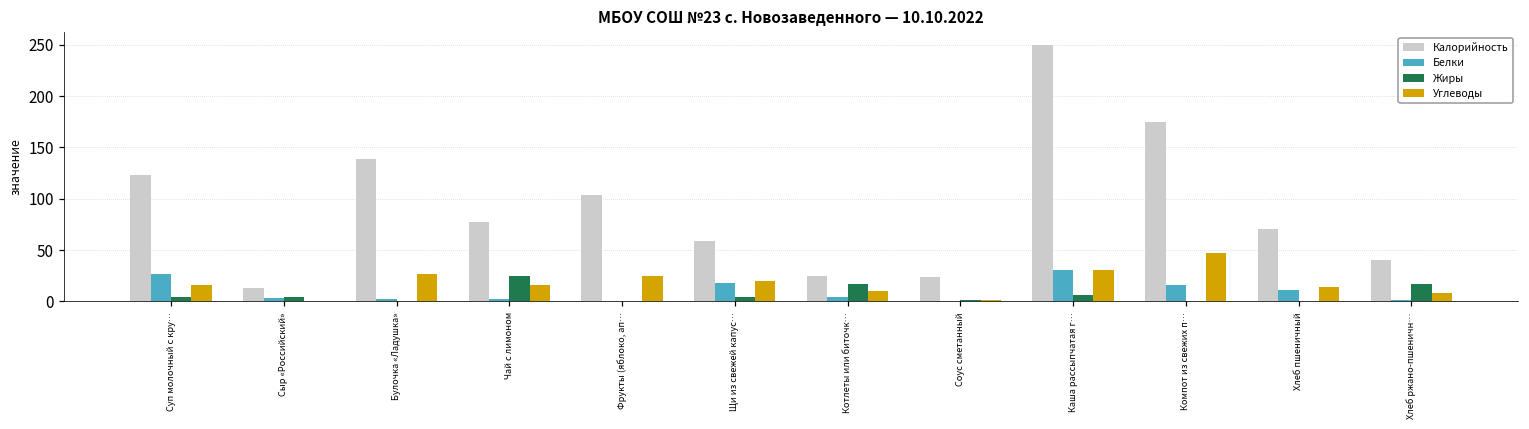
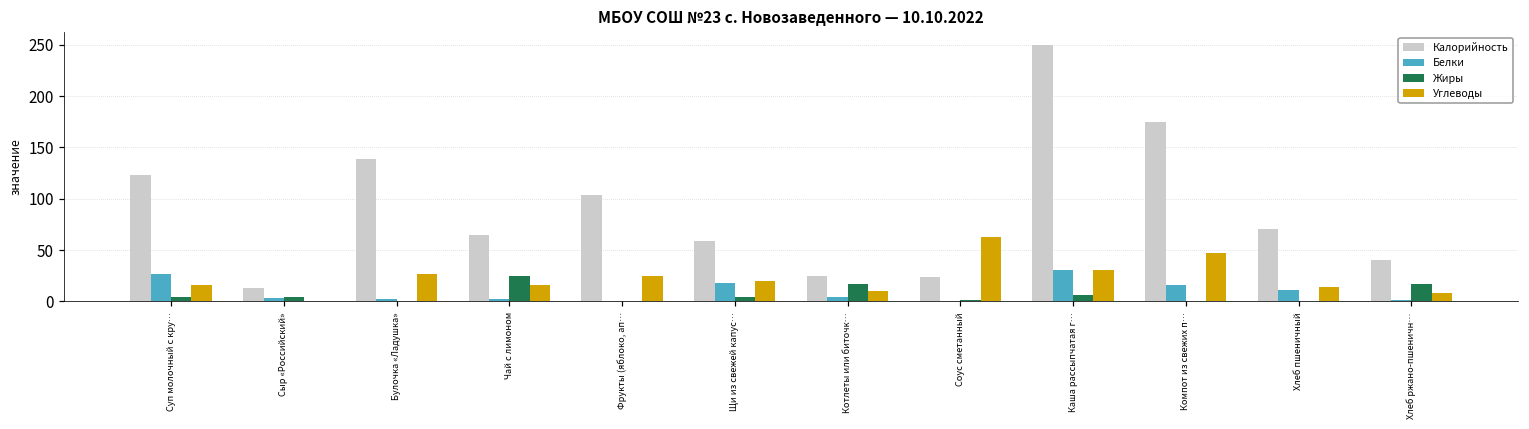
  {
    "Калорийность": {
      "Суп молочный с кру…": 120,
      "Сыр «Российский»": 10,
      "Булочка «Ладушка»": 140,
-     "Чай с лимоном": 80,
+     "Чай с лимоном": 70,
      "Фрукты (яблоко, ап…": 100,
      "Щи из свежей капус…": 60,
      "Котлеты или биточк…": 20,
      "Соус сметанный": 20,
      "Каша рассыпчатая г…": 250,
      "Компот из свежих п…": 170,
      "Хлеб пшеничный": 70,
      "Хлеб ржано-пшеничн…": 40
    },
    "Белки": {
      "Суп молочный с кру…": 30,
      "Сыр «Российский»": 0,
      "Булочка «Ладушка»": 0,
      "Щи из свежей капус…": 20,
      "Котлеты или биточк…": 0,
      "Каша рассыпчатая г…": 30,
      "Компот из свежих п…": 20,
      "Хлеб пшеничный": 10
    },
    "Жиры": {
      "Суп молочный с кру…": 0,
      "Сыр «Российский»": 0,
      "Чай с лимоном": 20,
      "Фрукты (яблоко, ап…": 0,
      "Щи из свежей капус…": 0,
      "Котлеты или биточк…": 20,
      "Каша рассыпчатая г…": 10,
      "Компот из свежих п…": 0,
      "Хлеб ржано-пшеничн…": 20
    },
    "Углеводы": {
      "Суп молочный с кру…": 20,
      "Сыр «Российский»": 0,
      "Булочка «Ладушка»": 30,
      "Чай с лимоном": 20,
      "Фрукты (яблоко, ап…": 30,
      "Щи из свежей капус…": 20,
      "Котлеты или биточк…": 10,
-     "Соус сметанный": 0,
+     "Соус сметанный": 60,
      "Каша рассыпчатая г…": 30,
      "Компот из свежих п…": 50,
      "Хлеб пшеничный": 10,
      "Хлеб ржано-пшеничн…": 10
    }
  }
